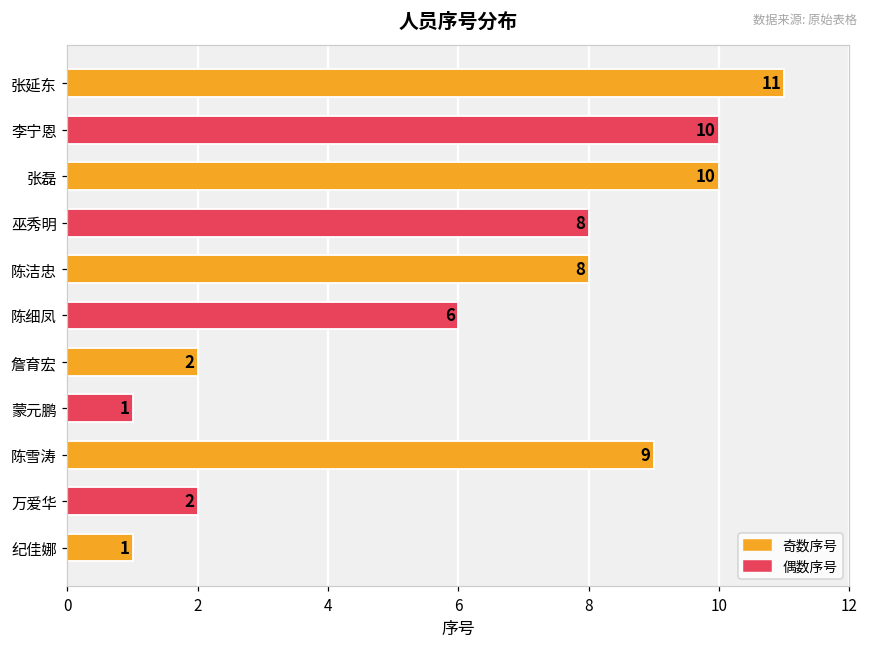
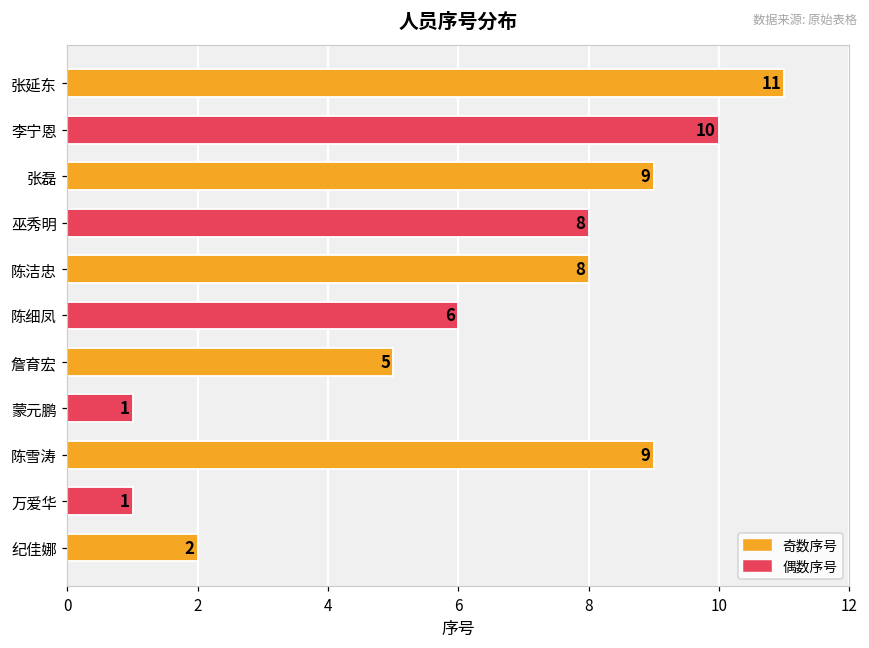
  {
    "张延东": 11,
    "李宁恩": 10,
-   "张磊": 10,
+   "张磊": 9,
    "巫秀明": 8,
    "陈洁忠": 8,
    "陈细凤": 6,
-   "詹育宏": 2,
+   "詹育宏": 5,
    "蒙元鹏": 1,
    "陈雪涛": 9,
-   "万爱华": 2,
-   "纪佳娜": 1
+   "万爱华": 1,
+   "纪佳娜": 2
  }
